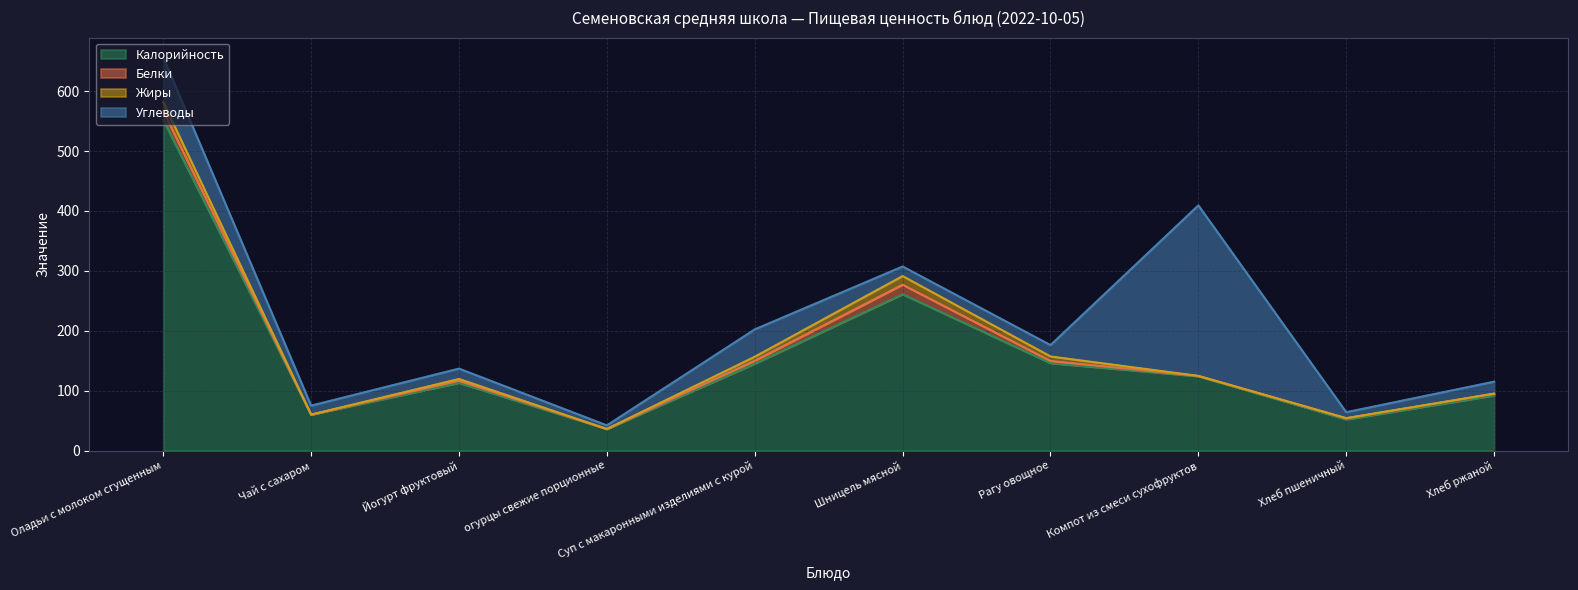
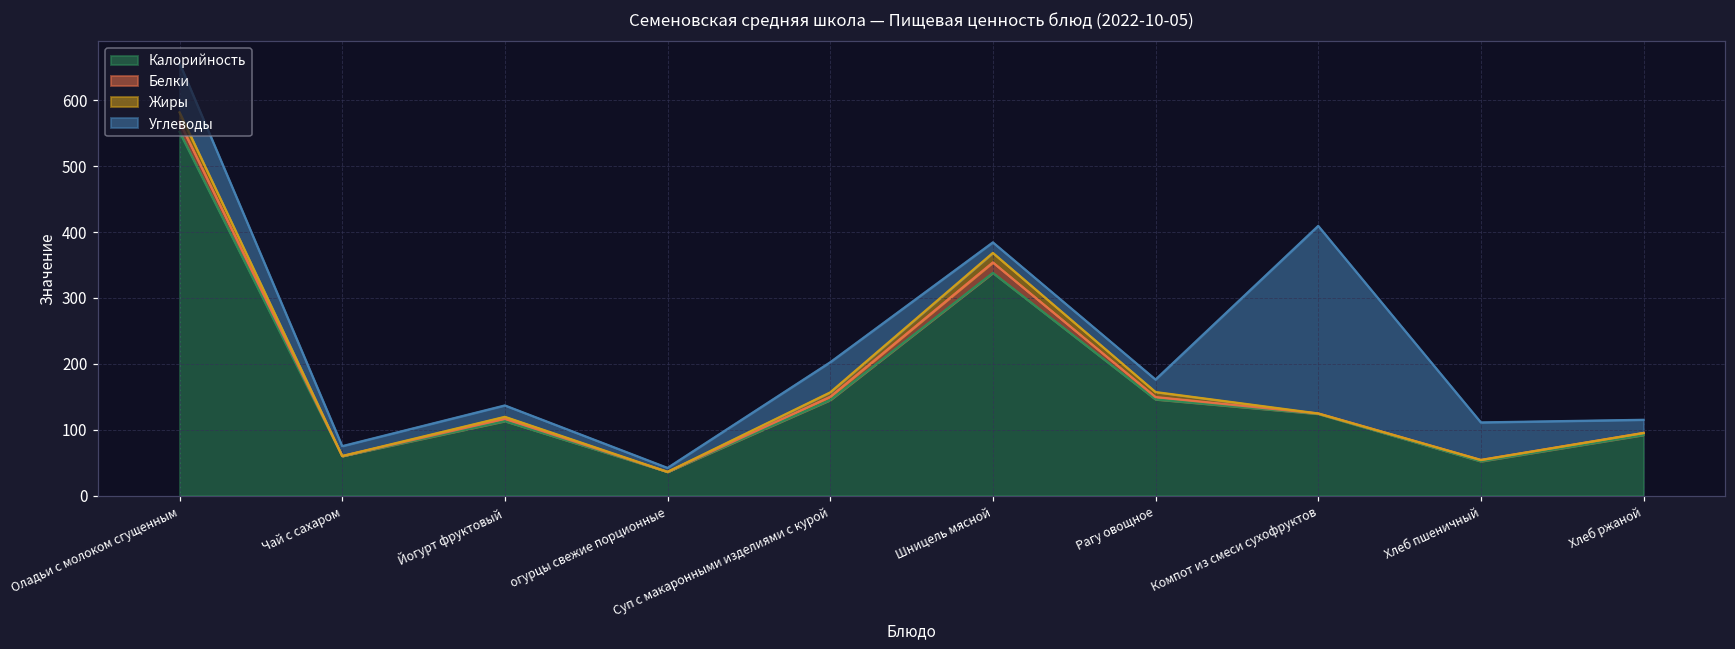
  {
    "Калорийность": {
      "Суп с макаронными изделиями с курой": 150,
-     "Шницель мясной": 260
+     "Шницель мясной": 340
    },
    "Углеводы": {
      "Чай с сахаром": 20,
      "Йогурт фруктовый": 20,
      "огурцы свежие порционные": 10,
      "Суп с макаронными изделиями с курой": 50,
      "Шницель мясной": 20,
      "Рагу овощное": 20,
      "Компот из смеси сухофруктов": 280,
-     "Хлеб пшеничный": 10,
+     "Хлеб пшеничный": 60,
      "Хлеб ржаной": 20
    }
  }
